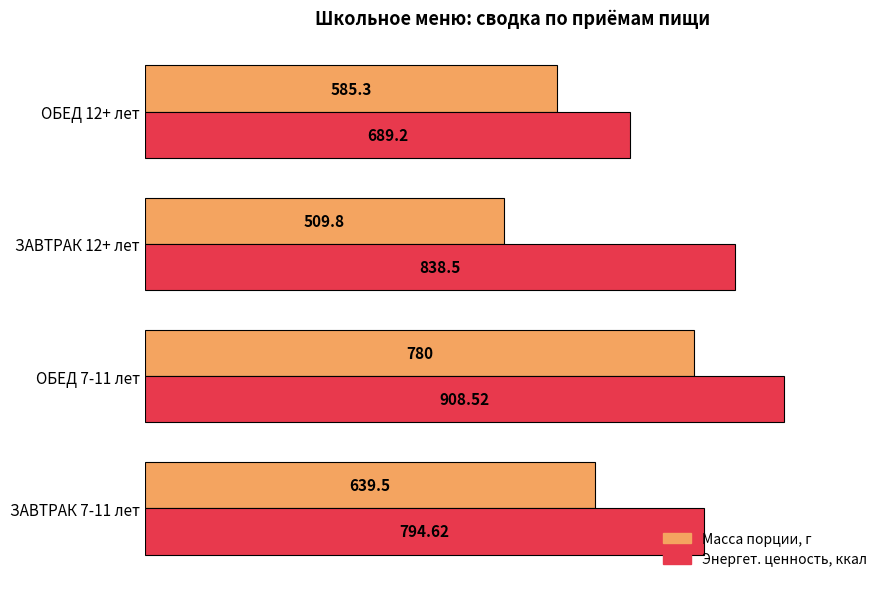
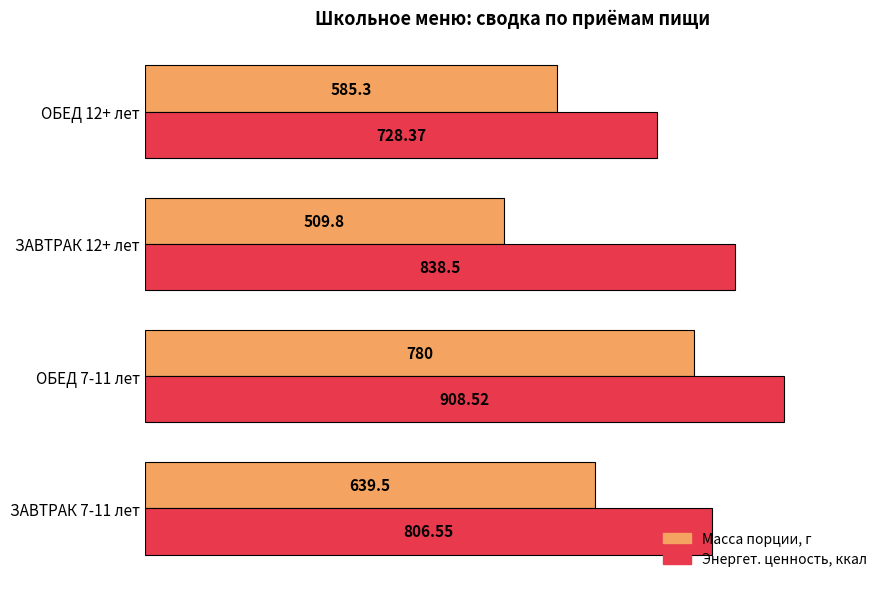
  {
    "Масса порции, г": {
      "ОБЕД 12+ лет": 585.3,
      "ЗАВТРАК 12+ лет": 509.8,
      "ОБЕД 7-11 лет": 780,
      "ЗАВТРАК 7-11 лет": 639.5
    },
    "Энергет. ценность, ккал": {
-     "ОБЕД 12+ лет": 689.2,
+     "ОБЕД 12+ лет": 728.37,
      "ЗАВТРАК 12+ лет": 838.5,
      "ОБЕД 7-11 лет": 908.52,
-     "ЗАВТРАК 7-11 лет": 794.62
+     "ЗАВТРАК 7-11 лет": 806.55
    }
  }
